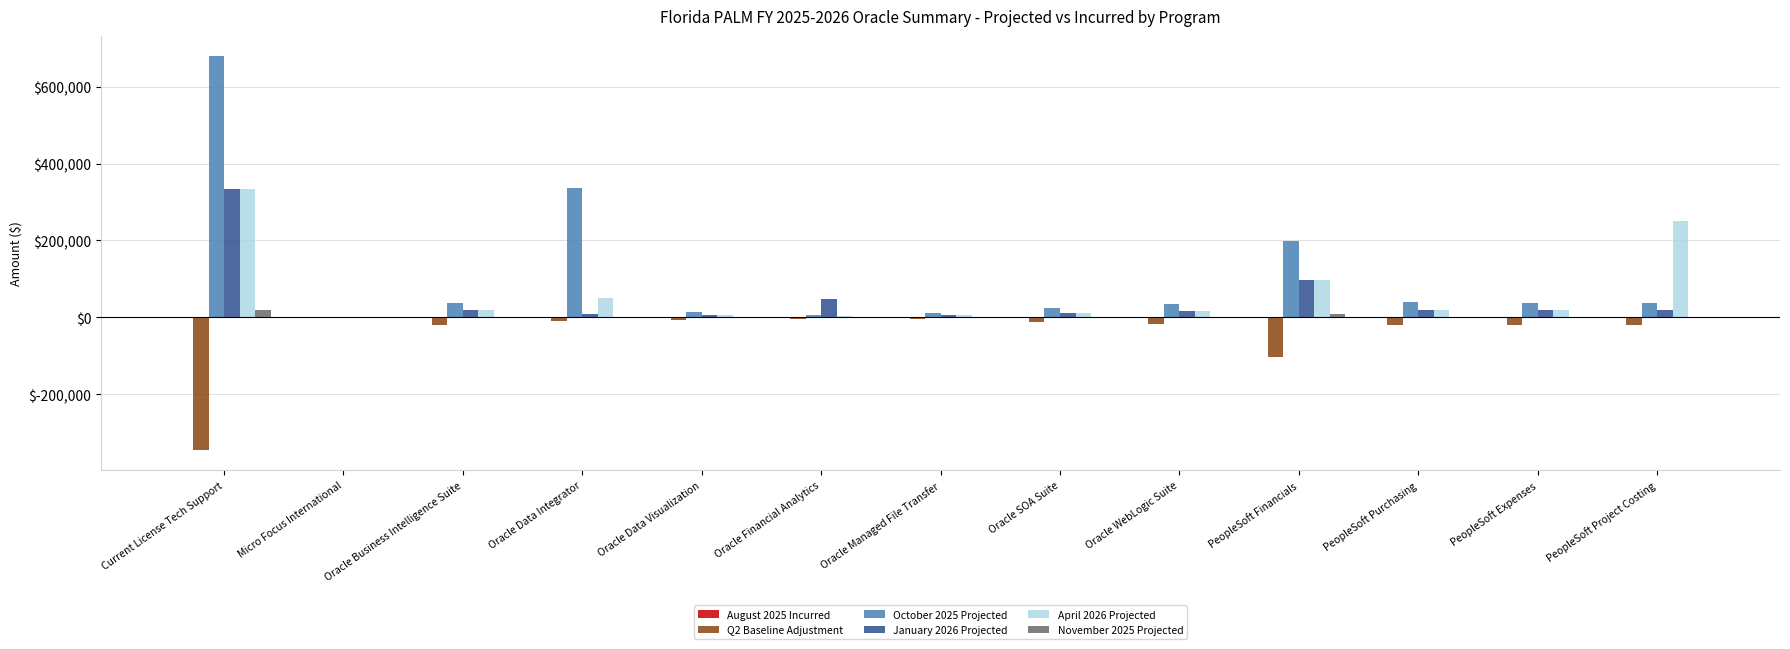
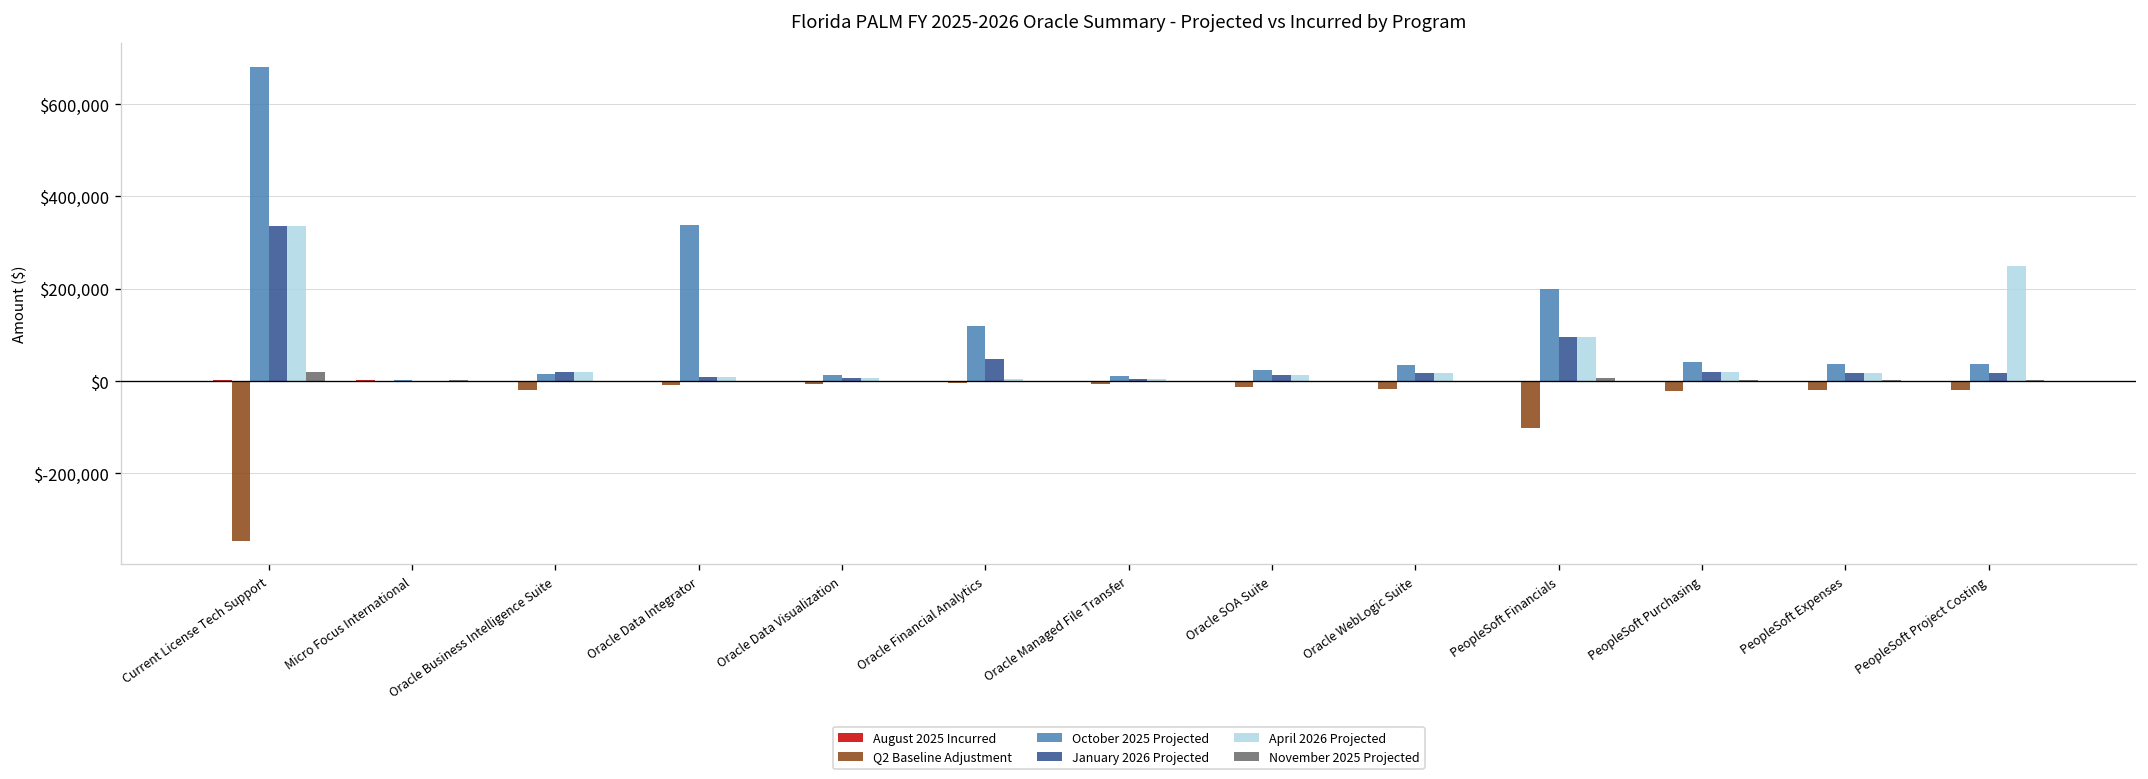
  {
    "August 2025 Incurred": {
      "Oracle Business Intelligence Suite": "$0",
      "Oracle Data Integrator": "$0",
      "Oracle Data Visualization": "$0",
      "Oracle Financial Analytics": "$0",
      "Oracle Managed File Transfer": "$0",
      "Oracle SOA Suite": "$0",
      "Oracle WebLogic Suite": "$0",
      "PeopleSoft Financials": "$0",
      "PeopleSoft Purchasing": "$0",
      "PeopleSoft Expenses": "$0",
      "PeopleSoft Project Costing": "$0"
    },
    "Q2 Baseline Adjustment": {
      "Current License Tech Support": "$-350,000",
      "Oracle Business Intelligence Suite": "$-20,000",
      "Oracle Data Integrator": "$-10,000",
      "Oracle SOA Suite": "$-10,000",
      "Oracle WebLogic Suite": "$-20,000",
      "PeopleSoft Financials": "$-100,000",
      "PeopleSoft Purchasing": "$-20,000",
      "PeopleSoft Expenses": "$-20,000",
      "PeopleSoft Project Costing": "$-20,000"
    },
    "October 2025 Projected": {
      "Current License Tech Support": "$680,000",
-     "Oracle Business Intelligence Suite": "$40,000",
+     "Oracle Business Intelligence Suite": "$10,000",
      "Oracle Data Integrator": "$340,000",
      "Oracle Data Visualization": "$10,000",
-     "Oracle Financial Analytics": "$10,000",
+     "Oracle Financial Analytics": "$120,000",
      "Oracle Managed File Transfer": "$10,000",
      "Oracle SOA Suite": "$20,000",
      "Oracle WebLogic Suite": "$30,000",
      "PeopleSoft Financials": "$200,000",
      "PeopleSoft Purchasing": "$40,000",
      "PeopleSoft Expenses": "$40,000",
      "PeopleSoft Project Costing": "$40,000"
    },
    "January 2026 Projected": {
      "Current License Tech Support": "$330,000",
      "Oracle Business Intelligence Suite": "$20,000",
      "Oracle Data Integrator": "$10,000",
      "Oracle Data Visualization": "$10,000",
      "Oracle Financial Analytics": "$50,000",
      "Oracle SOA Suite": "$10,000",
      "Oracle WebLogic Suite": "$20,000",
      "PeopleSoft Financials": "$100,000",
      "PeopleSoft Purchasing": "$20,000",
      "PeopleSoft Expenses": "$20,000",
      "PeopleSoft Project Costing": "$20,000"
    },
    "April 2026 Projected": {
      "Current License Tech Support": "$330,000",
      "Oracle Business Intelligence Suite": "$20,000",
-     "Oracle Data Integrator": "$50,000",
+     "Oracle Data Integrator": "$10,000",
      "Oracle Data Visualization": "$10,000",
      "Oracle SOA Suite": "$10,000",
      "Oracle WebLogic Suite": "$20,000",
      "PeopleSoft Financials": "$100,000",
      "PeopleSoft Purchasing": "$20,000",
      "PeopleSoft Expenses": "$20,000",
      "PeopleSoft Project Costing": "$250,000"
    },
    "November 2025 Projected": {
      "Current License Tech Support": "$20,000",
      "Oracle Business Intelligence Suite": "$0",
      "Oracle Data Integrator": "$0",
      "Oracle Data Visualization": "$0",
      "Oracle Financial Analytics": "$0",
      "Oracle Managed File Transfer": "$0",
      "Oracle SOA Suite": "$0",
      "Oracle WebLogic Suite": "$0",
      "PeopleSoft Financials": "$10,000"
    }
  }
